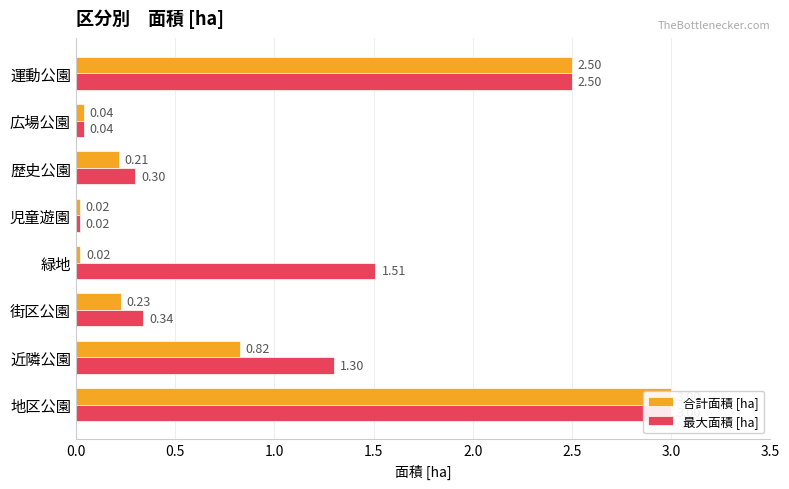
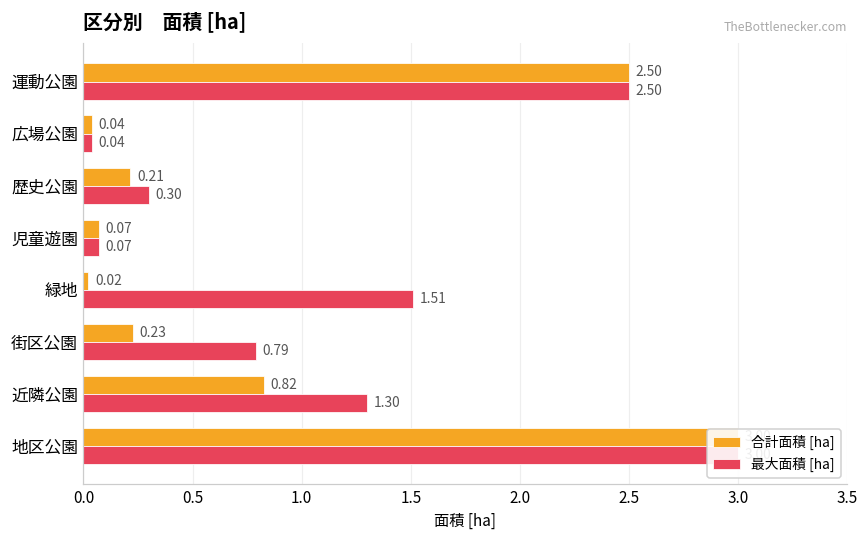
  {
    "合計面積 [ha]": {
      "運動公園": 2.50,
      "広場公園": 0.04,
      "歴史公園": 0.21,
-     "児童遊園": 0.02,
+     "児童遊園": 0.07,
      "緑地": 0.02,
      "街区公園": 0.23,
      "近隣公園": 0.82
    },
    "最大面積 [ha]": {
      "運動公園": 2.50,
      "広場公園": 0.04,
      "歴史公園": 0.30,
-     "児童遊園": 0.02,
+     "児童遊園": 0.07,
      "緑地": 1.51,
-     "街区公園": 0.34,
+     "街区公園": 0.79,
      "近隣公園": 1.30
    }
  }
